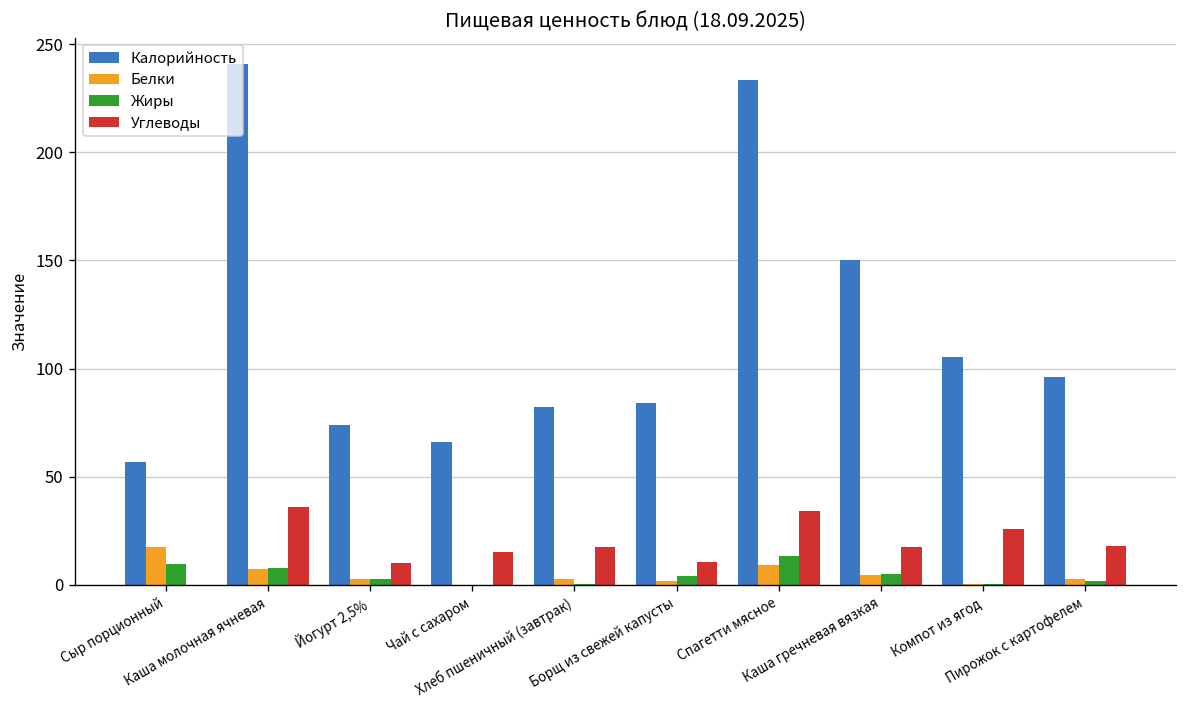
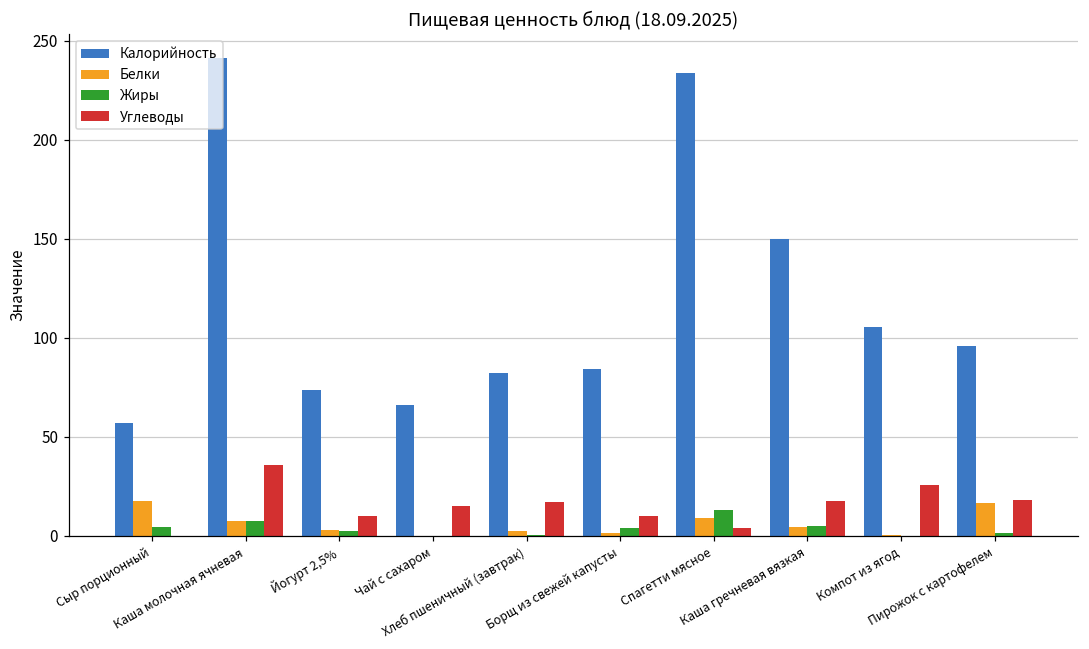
  {
    "Калорийность": {
      "Сыр порционный": 57,
      "Йогурт 2,5%": 74,
      "Чай с сахаром": 66,
      "Хлеб пшеничный (завтрак)": 82,
      "Борщ из свежей капусты": 84,
      "Спагетти мясное": 234,
      "Каша гречневая вязкая": 150,
      "Компот из ягод": 106,
      "Пирожок с картофелем": 96
    },
    "Белки": {
      "Сыр порционный": 17,
      "Каша молочная ячневая": 7,
      "Йогурт 2,5%": 3,
      "Чай с сахаром": 0,
      "Хлеб пшеничный (завтрак)": 3,
      "Борщ из свежей капусты": 2,
      "Спагетти мясное": 9,
      "Каша гречневая вязкая": 5,
-     "Пирожок с картофелем": 3
+     "Пирожок с картофелем": 17
    },
    "Жиры": {
-     "Сыр порционный": 10,
+     "Сыр порционный": 5,
      "Каша молочная ячневая": 8,
      "Йогурт 2,5%": 3,
      "Чай с сахаром": 0,
      "Борщ из свежей капусты": 4,
      "Спагетти мясное": 13,
      "Каша гречневая вязкая": 5,
      "Пирожок с картофелем": 2
    },
    "Углеводы": {
      "Сыр порционный": 0,
      "Каша молочная ячневая": 36,
      "Йогурт 2,5%": 10,
      "Чай с сахаром": 15,
      "Хлеб пшеничный (завтрак)": 17,
      "Борщ из свежей капусты": 10,
-     "Спагетти мясное": 34,
+     "Спагетти мясное": 4,
      "Каша гречневая вязкая": 18,
      "Компот из ягод": 26,
      "Пирожок с картофелем": 18
    }
  }
